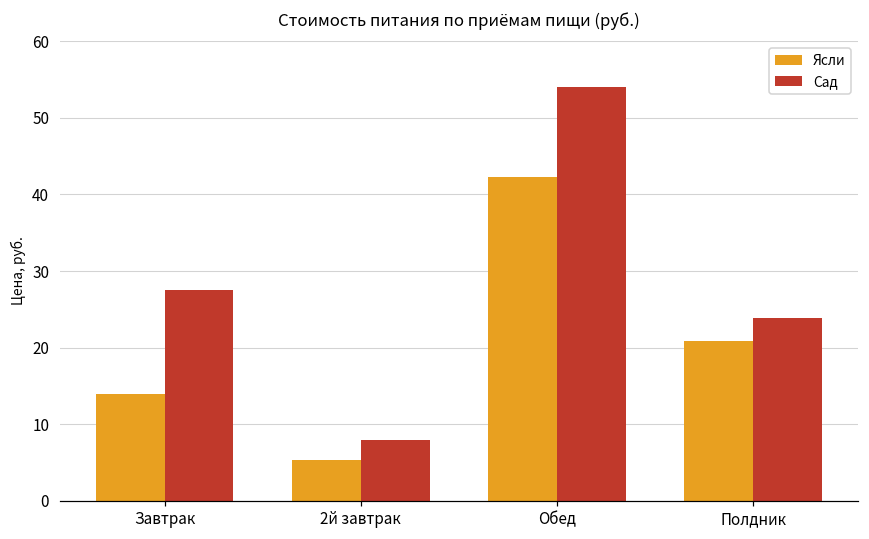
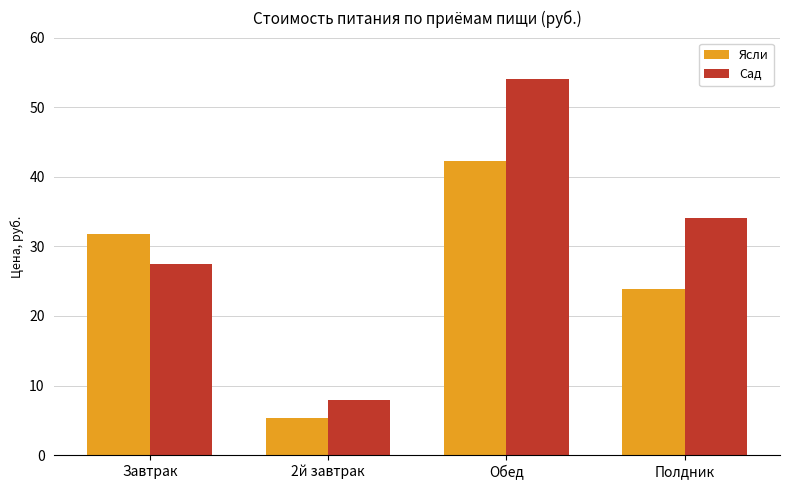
  {
    "Ясли": {
-     "Завтрак": 14,
+     "Завтрак": 32,
      "2й завтрак": 5,
      "Обед": 42,
-     "Полдник": 21
+     "Полдник": 24
    },
    "Сад": {
      "Завтрак": 27,
      "2й завтрак": 8,
      "Обед": 54,
-     "Полдник": 24
+     "Полдник": 34
    }
  }
